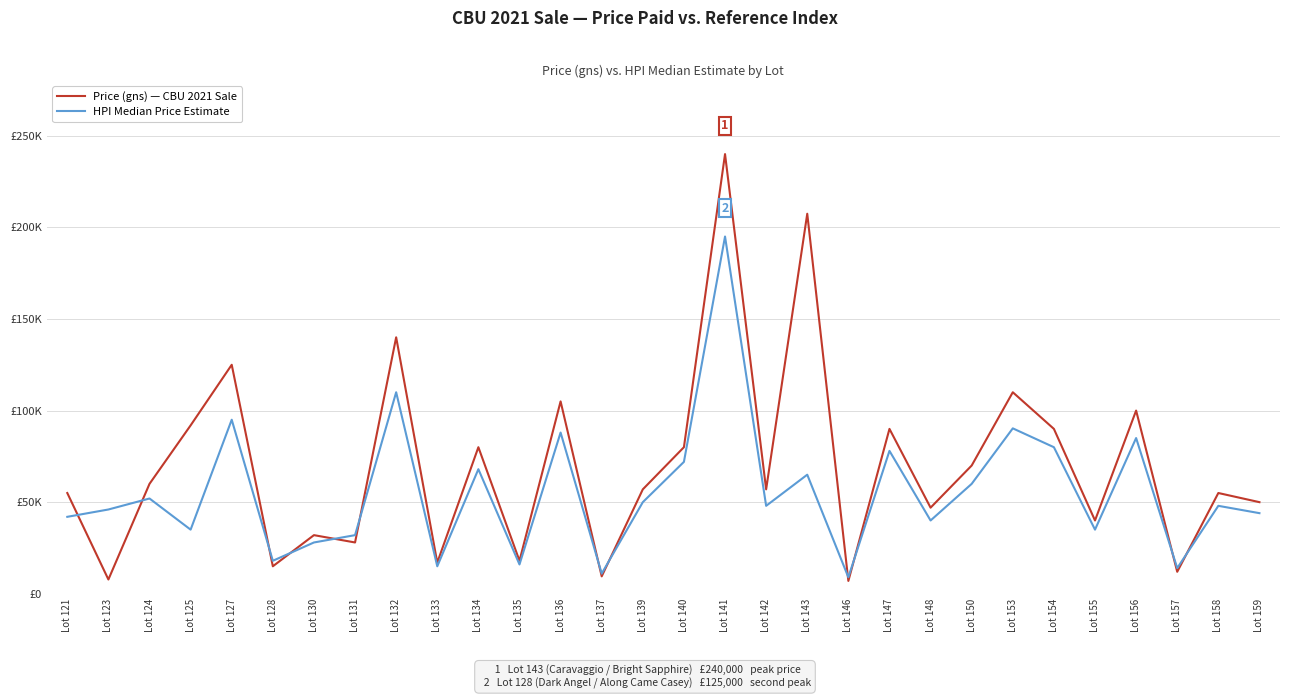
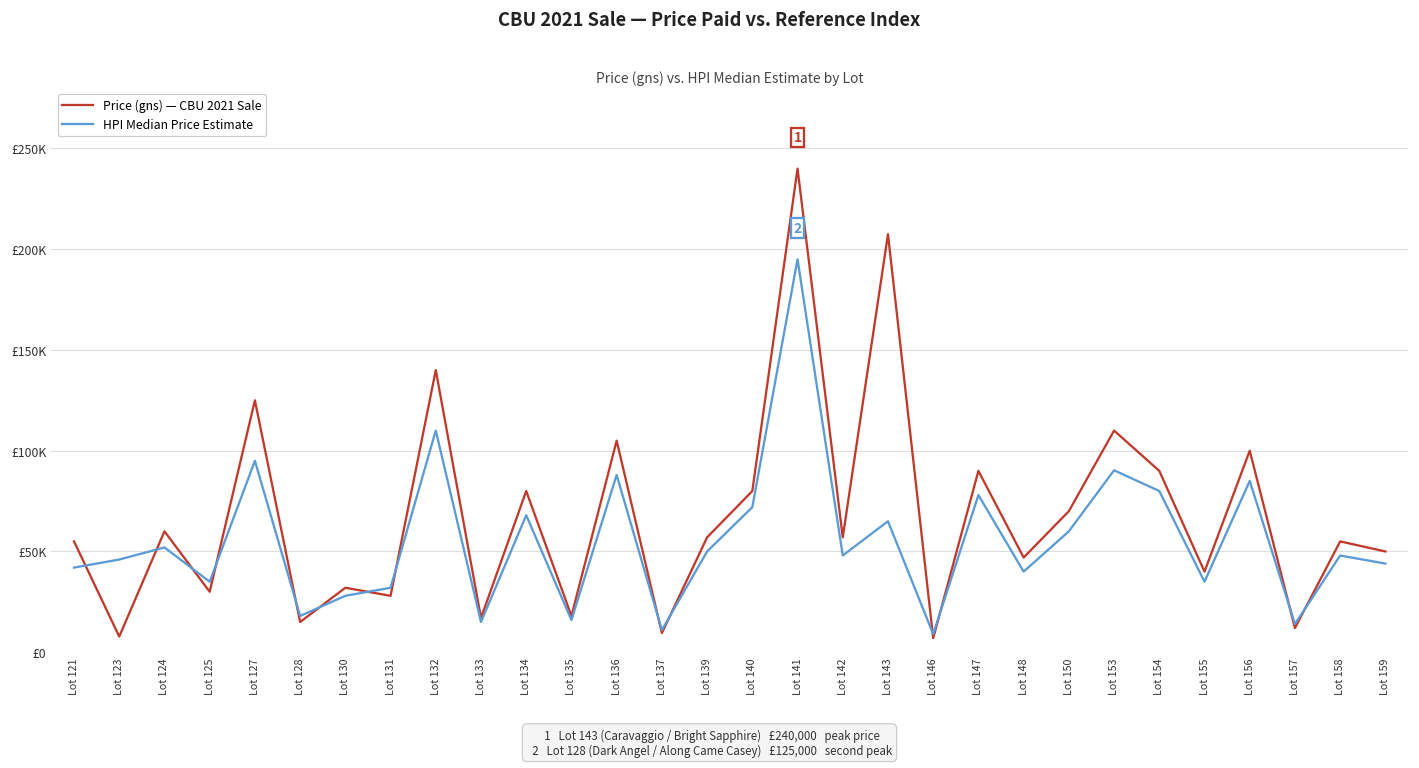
  {
    "Price (gns) — CBU 2021 Sale": {
      "Lot 121": "£55000",
      "Lot 123": "£8000",
      "Lot 124": "£60000",
-     "Lot 125": "£92000",
+     "Lot 125": "£30000",
      "Lot 127": "£125000",
      "Lot 128": "£15000",
      "Lot 130": "£32000",
      "Lot 131": "£28000",
      "Lot 132": "£140000",
      "Lot 133": "£17000",
      "Lot 134": "£80000",
      "Lot 135": "£18000",
      "Lot 136": "£105000",
      "Lot 137": "£10000",
      "Lot 139": "£57000",
      "Lot 140": "£80000",
      "Lot 142": "£57000",
      "Lot 143": "£207000",
      "Lot 146": "£7000",
      "Lot 147": "£90000",
      "Lot 148": "£47000",
      "Lot 150": "£70000",
      "Lot 153": "£110000",
      "Lot 154": "£90000",
      "Lot 155": "£40000",
      "Lot 156": "£100000",
      "Lot 157": "£12000",
      "Lot 158": "£55000",
      "Lot 159": "£50000"
    },
    "HPI Median Price Estimate": {
      "Lot 121": "£42000",
      "Lot 123": "£46000",
      "Lot 124": "£52000",
      "Lot 125": "£35000",
      "Lot 127": "£95000",
      "Lot 128": "£18000",
      "Lot 130": "£28000",
      "Lot 131": "£32000",
      "Lot 132": "£110000",
      "Lot 133": "£15000",
      "Lot 134": "£68000",
      "Lot 135": "£16000",
      "Lot 136": "£88000",
      "Lot 137": "£11000",
      "Lot 139": "£50000",
      "Lot 140": "£72000",
      "Lot 142": "£48000",
      "Lot 143": "£65000",
      "Lot 146": "£9000",
      "Lot 147": "£78000",
      "Lot 148": "£40000",
      "Lot 150": "£60000",
      "Lot 153": "£90000",
      "Lot 154": "£80000",
      "Lot 155": "£35000",
      "Lot 156": "£85000",
      "Lot 157": "£14000",
      "Lot 158": "£48000",
      "Lot 159": "£44000"
    }
  }
